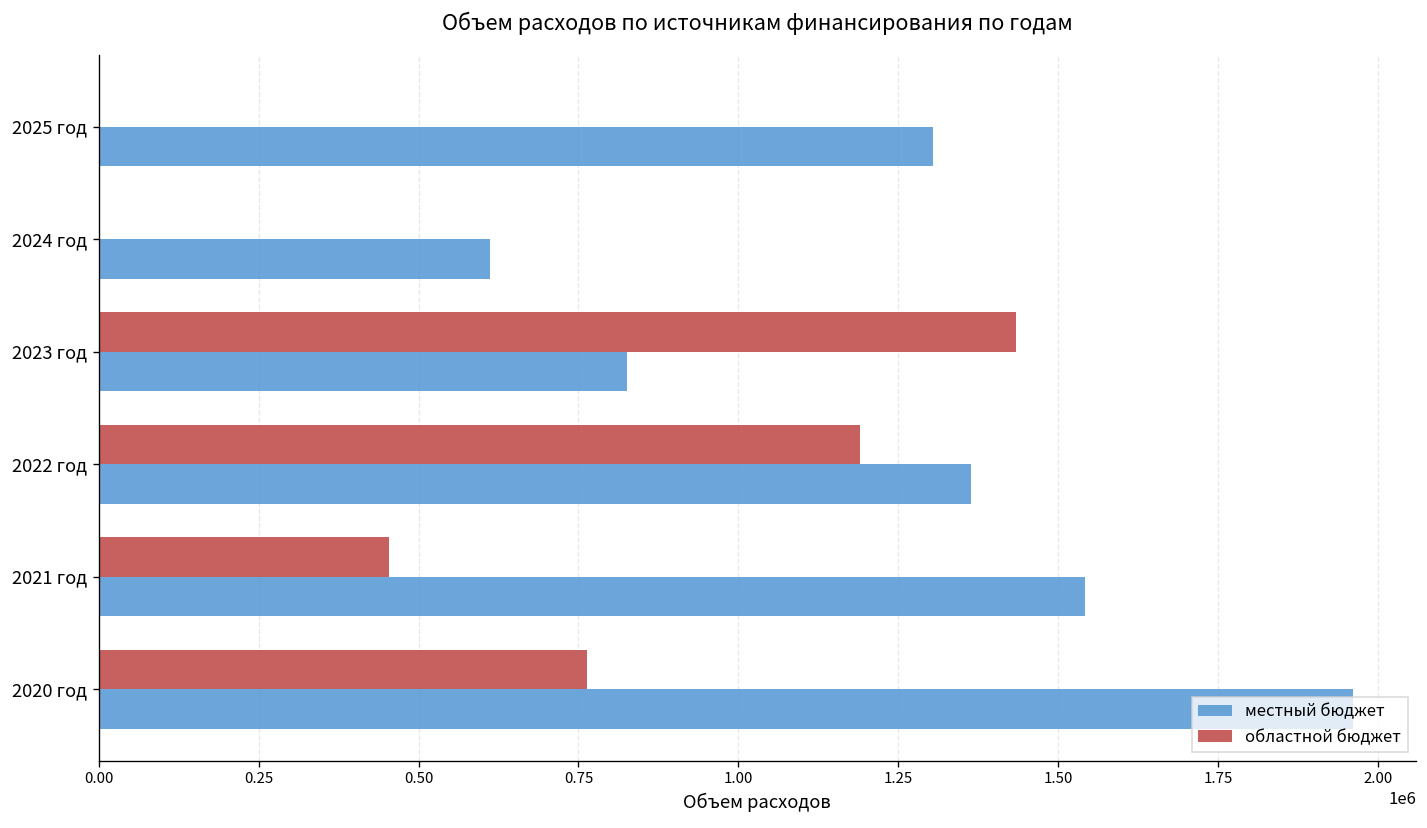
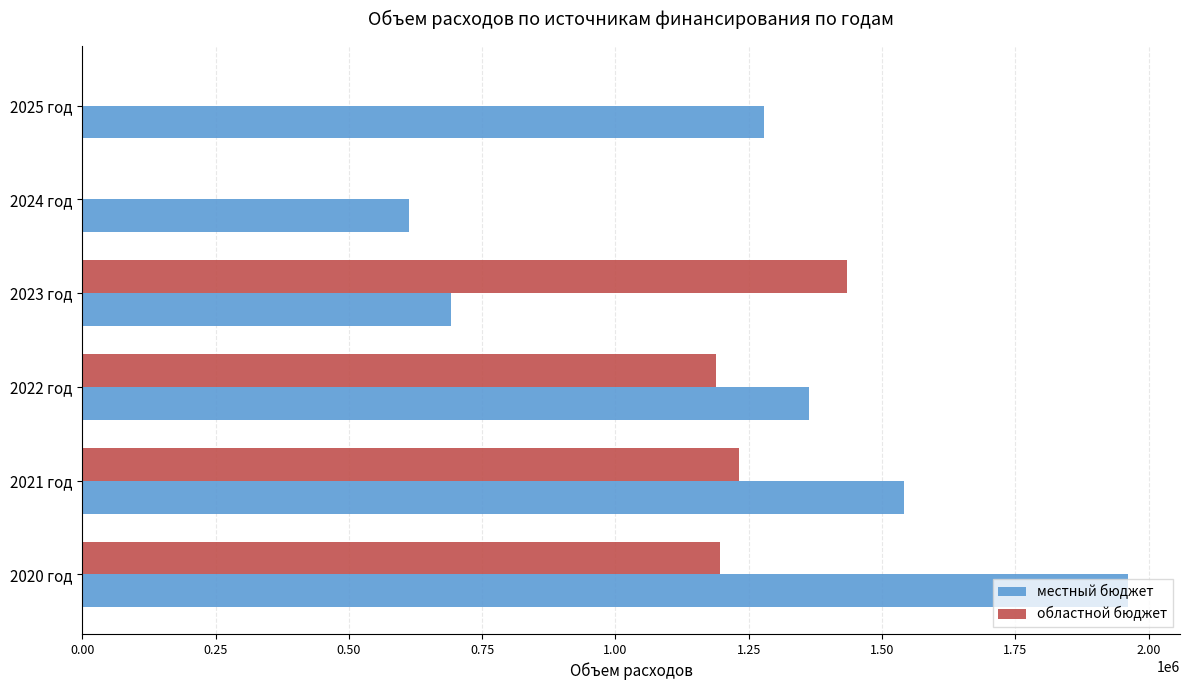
  {
    "местный бюджет": {
-     "2025 год": 1300000,
+     "2025 год": 1280000,
      "2024 год": 610000,
-     "2023 год": 830000,
+     "2023 год": 690000,
      "2022 год": 1360000,
      "2021 год": 1540000
    },
    "областной бюджет": {
      "2025 год": 0,
      "2024 год": 0,
      "2023 год": 1430000,
      "2022 год": 1190000,
-     "2021 год": 450000,
-     "2020 год": 760000
+     "2021 год": 1230000,
+     "2020 год": 1200000
    }
  }
